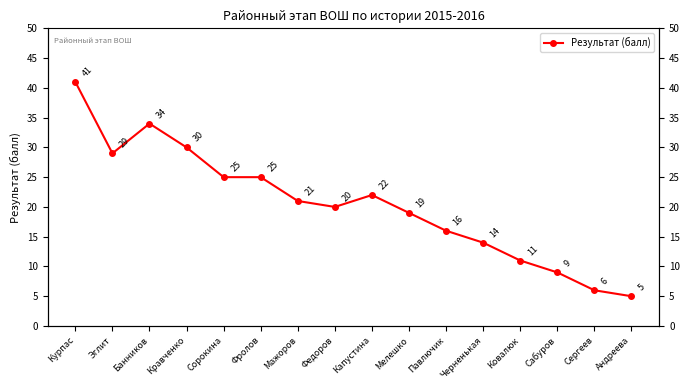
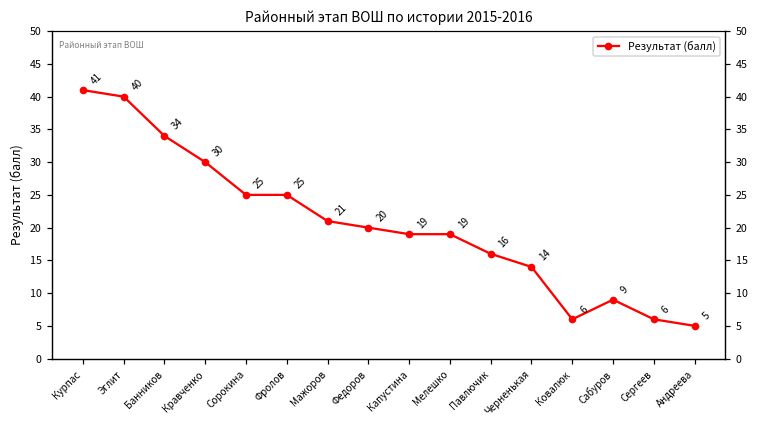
  {
    "Курпас": 41,
-   "Эглит": 29,
+   "Эглит": 40,
    "Банников": 34,
    "Кравченко": 30,
    "Сорокина": 25,
    "Фролов": 25,
    "Мажоров": 21,
    "Федоров": 20,
-   "Капустина": 22,
+   "Капустина": 19,
    "Мелешко": 19,
    "Павлючик": 16,
    "Черненькая": 14,
-   "Ковалюк": 11,
+   "Ковалюк": 6,
    "Сабуров": 9,
    "Сергеев": 6,
    "Андреева": 5
  }
